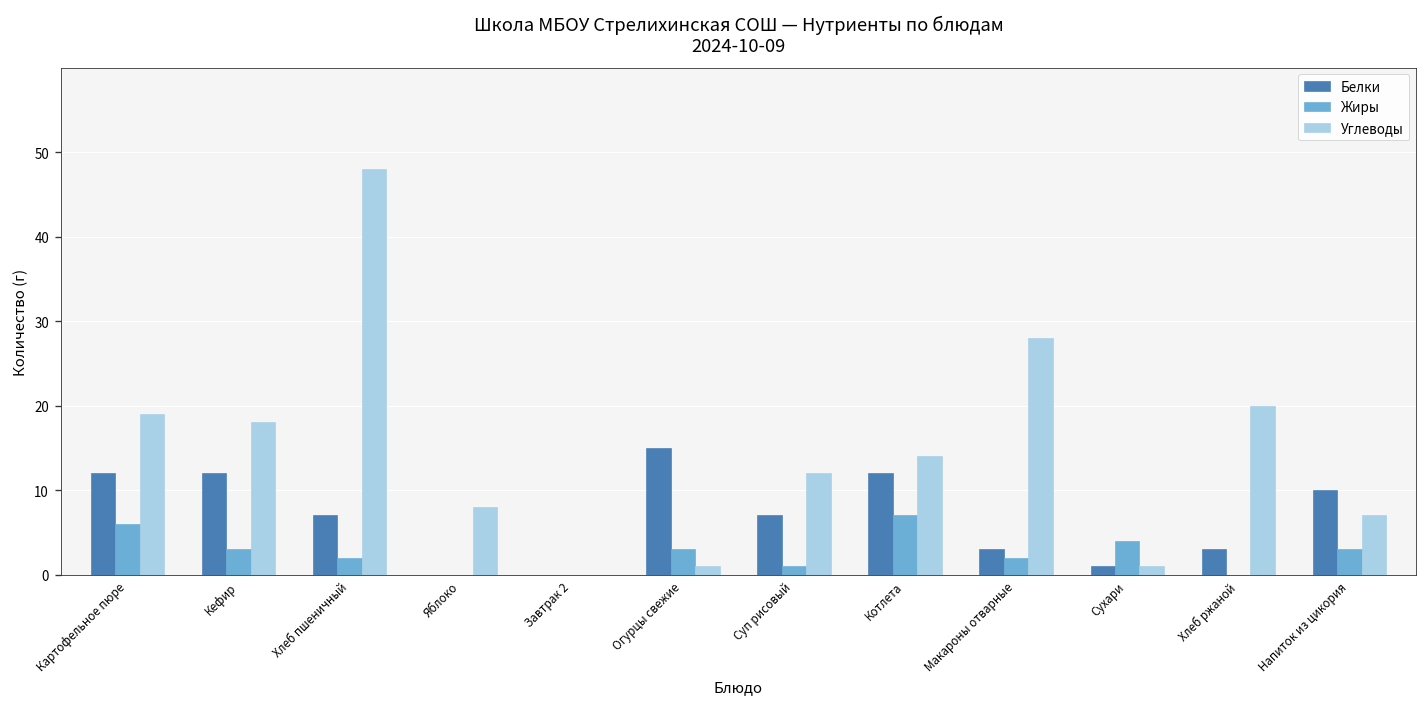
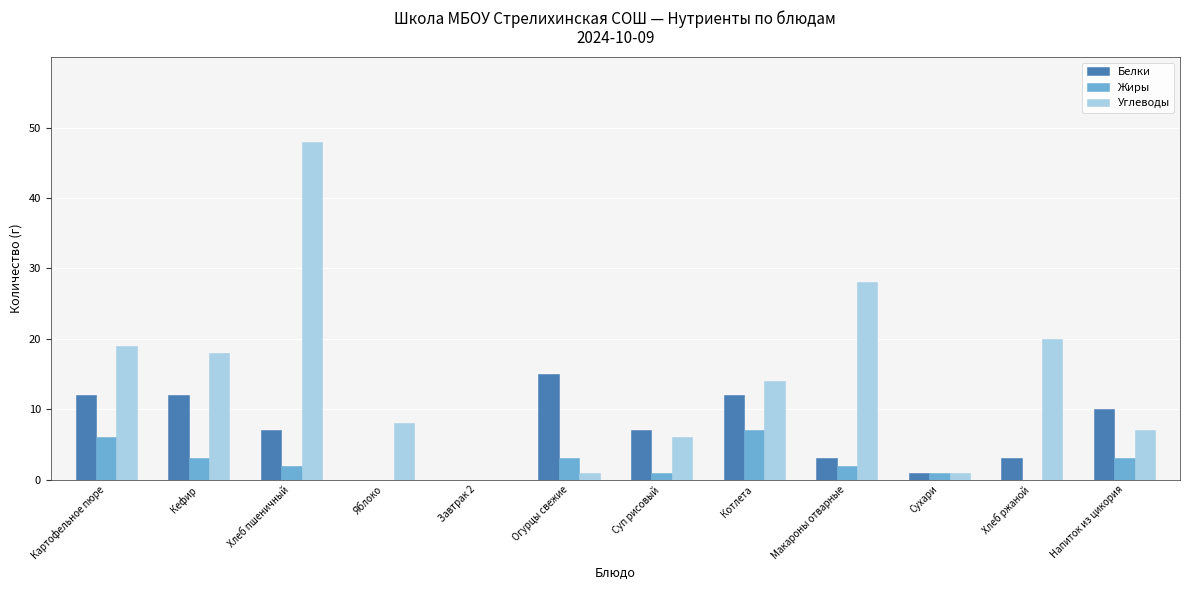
  {
    "Белки": {
      "Картофельное пюре": 12,
      "Кефир": 12,
      "Хлеб пшеничный": 7,
      "Яблоко": 0,
      "Завтрак 2": 0,
      "Огурцы свежие": 15,
      "Суп рисовый": 7,
      "Котлета": 12,
      "Макароны отварные": 3,
      "Сухари": 1,
      "Хлеб ржаной": 3,
      "Напиток из цикория": 10
    },
    "Жиры": {
      "Картофельное пюре": 6,
      "Кефир": 3,
      "Хлеб пшеничный": 2,
      "Яблоко": 0,
      "Завтрак 2": 0,
      "Огурцы свежие": 3,
      "Суп рисовый": 1,
      "Котлета": 7,
      "Макароны отварные": 2,
-     "Сухари": 4,
+     "Сухари": 1,
      "Хлеб ржаной": 0,
      "Напиток из цикория": 3
    },
    "Углеводы": {
      "Картофельное пюре": 19,
      "Кефир": 18,
      "Хлеб пшеничный": 48,
      "Яблоко": 8,
      "Завтрак 2": 0,
      "Огурцы свежие": 1,
-     "Суп рисовый": 12,
+     "Суп рисовый": 6,
      "Котлета": 14,
      "Макароны отварные": 28,
      "Сухари": 1,
      "Хлеб ржаной": 20,
      "Напиток из цикория": 7
    }
  }
